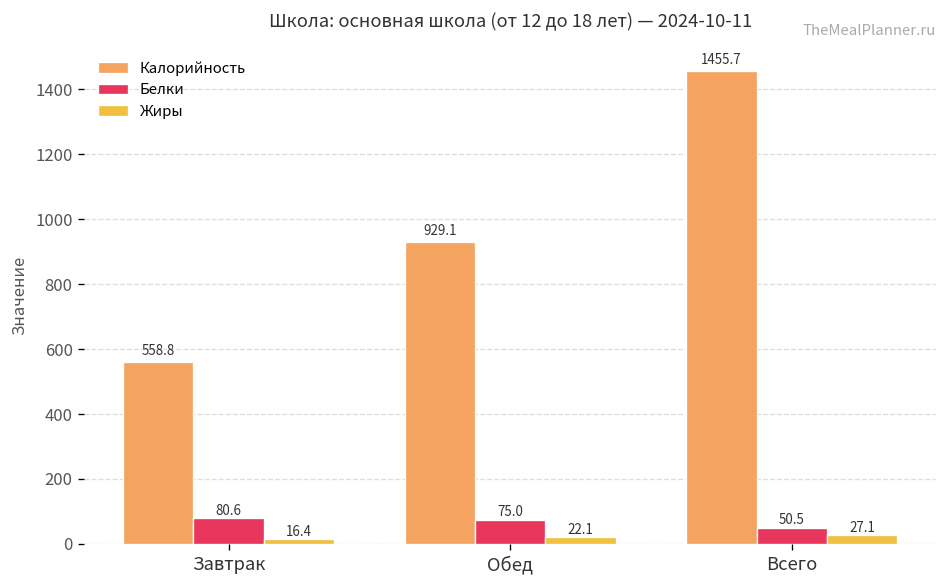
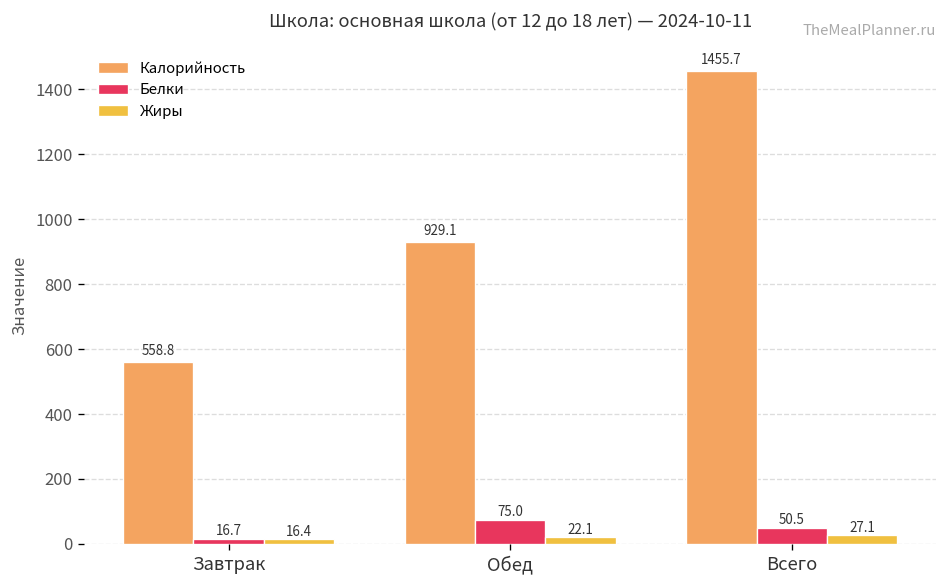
  {
    "Белки": {
-     "Завтрак": 80.6,
+     "Завтрак": 16.7,
      "Обед": 75.0,
      "Всего": 50.5
    }
  }
